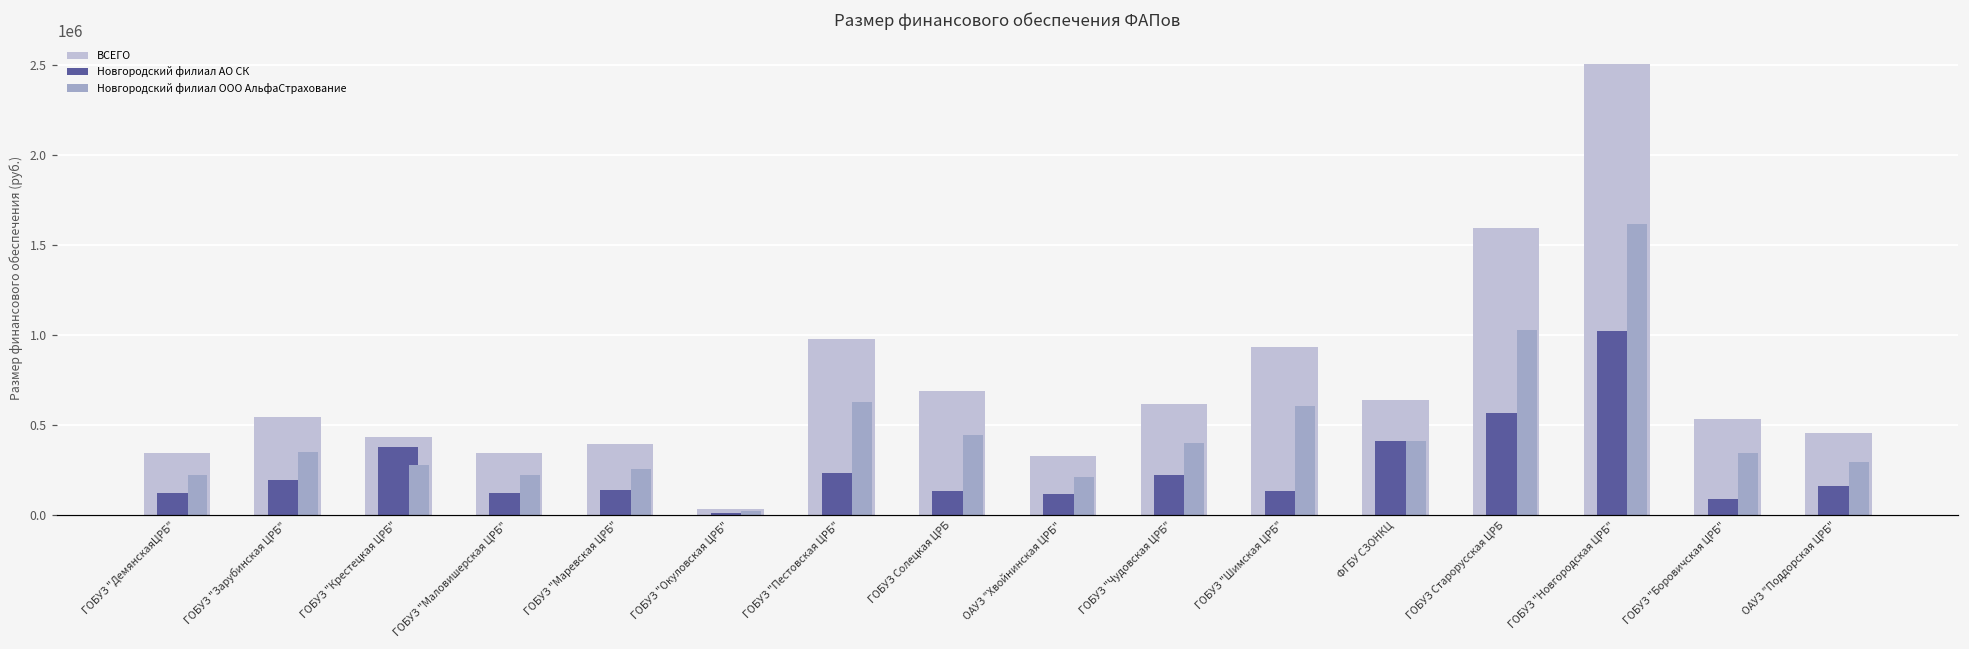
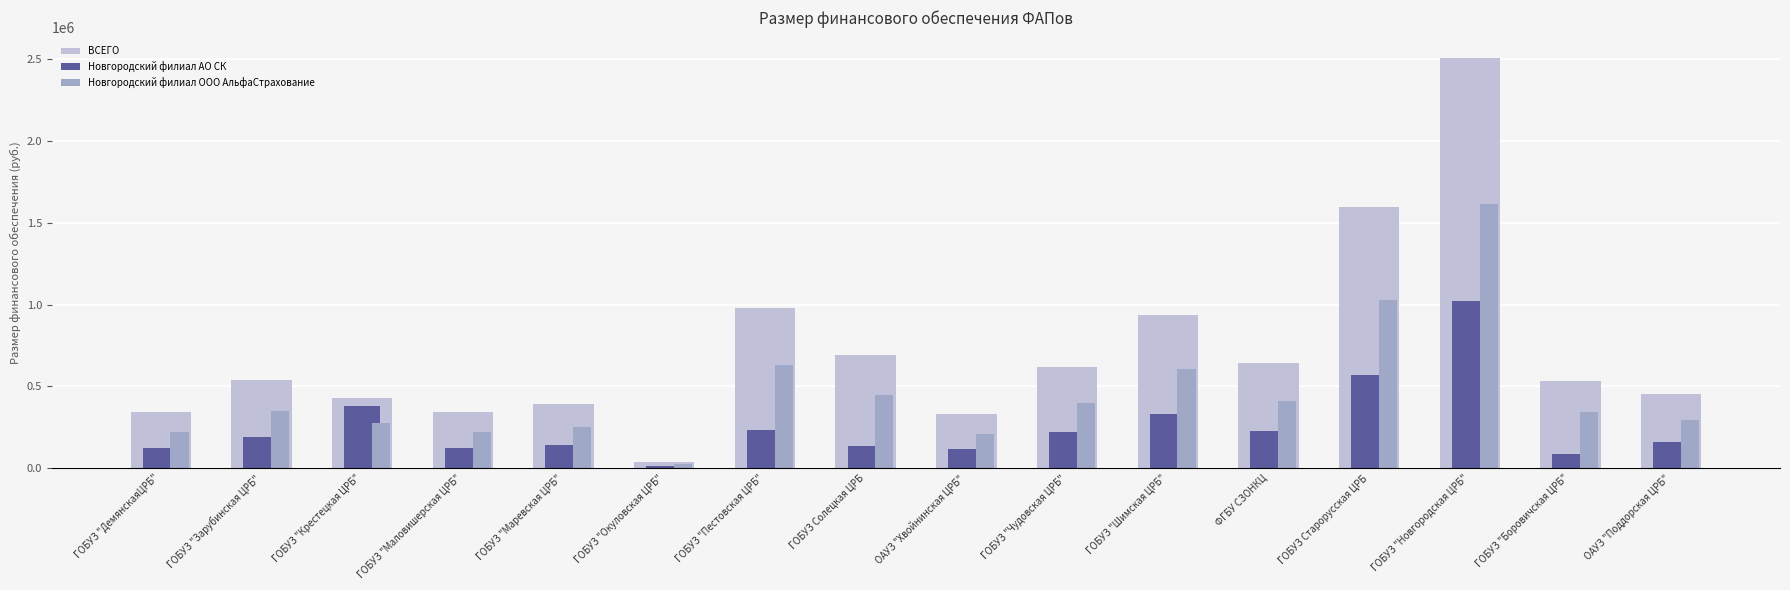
  {
    "Новгородский филиал АО СК": {
-     "ГОБУЗ \"Шимская ЦРБ\"": 130000,
-     "ФГБУ СЗОНКЦ": 410000
+     "ГОБУЗ \"Шимская ЦРБ\"": 330000,
+     "ФГБУ СЗОНКЦ": 230000
    }
  }
